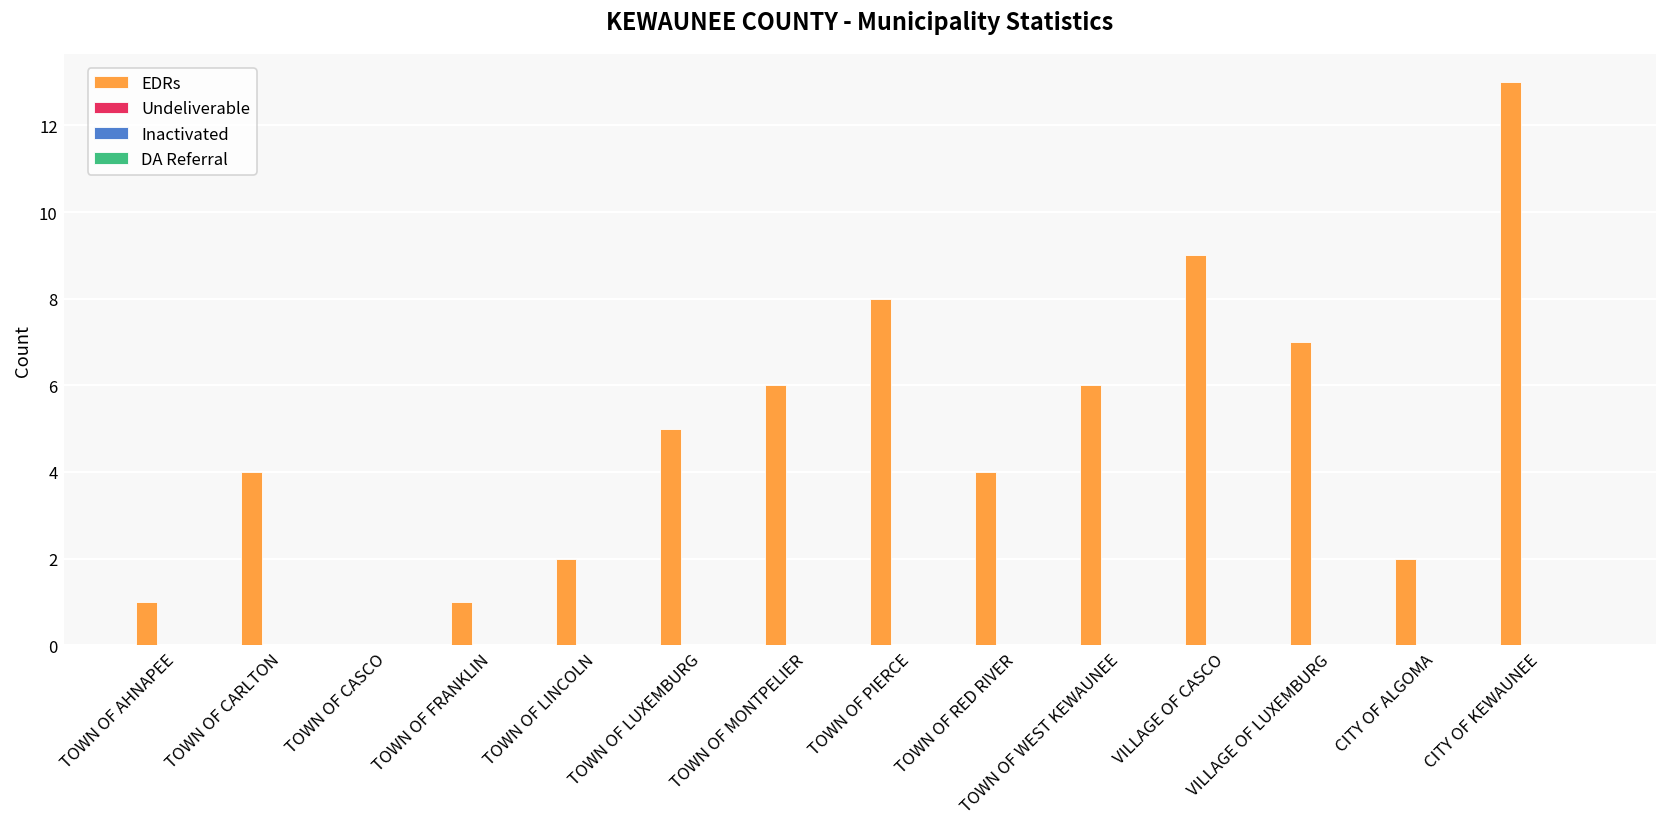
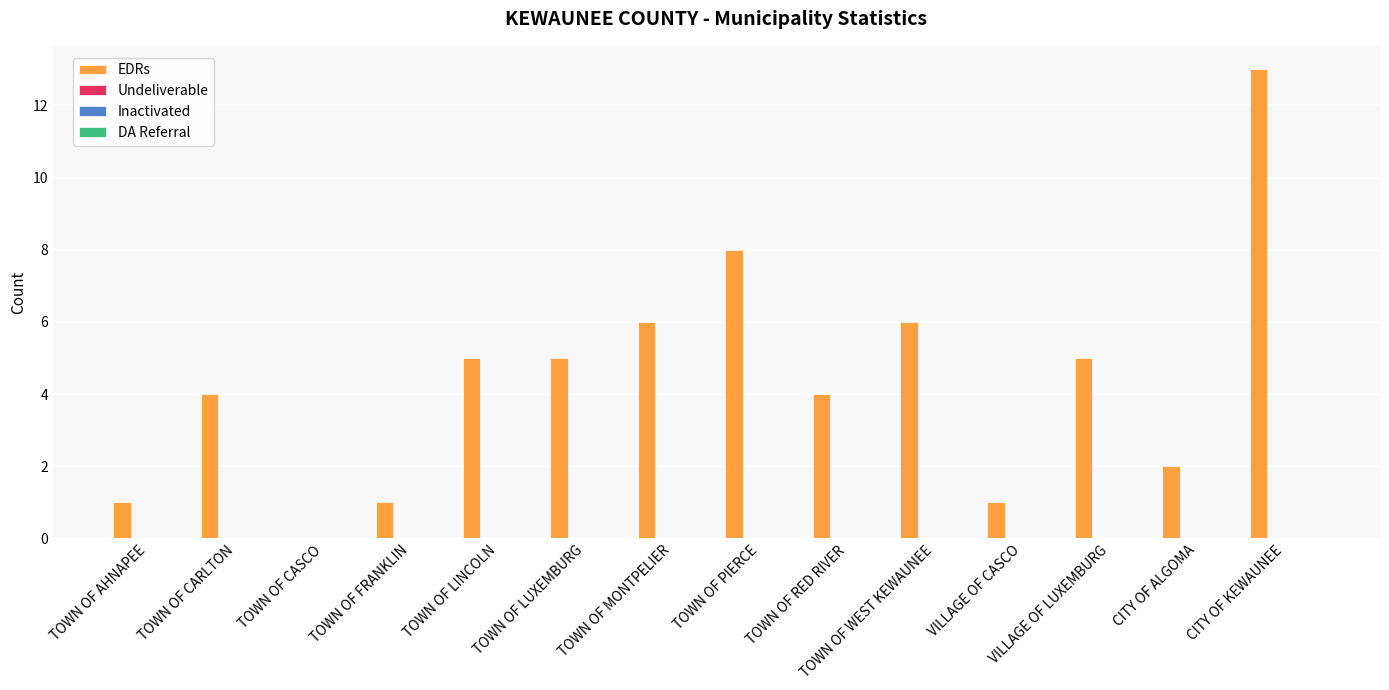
  {
    "EDRs": {
      "TOWN OF AHNAPEE": 1,
      "TOWN OF CARLTON": 4,
      "TOWN OF CASCO": 0,
      "TOWN OF FRANKLIN": 1,
-     "TOWN OF LINCOLN": 2,
+     "TOWN OF LINCOLN": 5,
      "TOWN OF LUXEMBURG": 5,
      "TOWN OF MONTPELIER": 6,
      "TOWN OF PIERCE": 8,
      "TOWN OF RED RIVER": 4,
      "TOWN OF WEST KEWAUNEE": 6,
-     "VILLAGE OF CASCO": 9,
-     "VILLAGE OF LUXEMBURG": 7,
+     "VILLAGE OF CASCO": 1,
+     "VILLAGE OF LUXEMBURG": 5,
      "CITY OF ALGOMA": 2,
      "CITY OF KEWAUNEE": 13
    },
    "Undeliverable": {
      "TOWN OF AHNAPEE": 0,
      "TOWN OF CARLTON": 0,
      "TOWN OF CASCO": 0,
      "TOWN OF FRANKLIN": 0,
      "TOWN OF LINCOLN": 0,
      "TOWN OF LUXEMBURG": 0,
      "TOWN OF MONTPELIER": 0,
      "TOWN OF PIERCE": 0,
      "TOWN OF RED RIVER": 0,
      "TOWN OF WEST KEWAUNEE": 0,
      "VILLAGE OF CASCO": 0,
      "VILLAGE OF LUXEMBURG": 0,
      "CITY OF ALGOMA": 0,
      "CITY OF KEWAUNEE": 0
    },
    "Inactivated": {
      "TOWN OF AHNAPEE": 0,
      "TOWN OF CARLTON": 0,
      "TOWN OF CASCO": 0,
      "TOWN OF FRANKLIN": 0,
      "TOWN OF LINCOLN": 0,
      "TOWN OF LUXEMBURG": 0,
      "TOWN OF MONTPELIER": 0,
      "TOWN OF PIERCE": 0,
      "TOWN OF RED RIVER": 0,
      "TOWN OF WEST KEWAUNEE": 0,
      "VILLAGE OF CASCO": 0,
      "VILLAGE OF LUXEMBURG": 0,
      "CITY OF ALGOMA": 0,
      "CITY OF KEWAUNEE": 0
    },
    "DA Referral": {
      "TOWN OF AHNAPEE": 0,
      "TOWN OF CARLTON": 0,
      "TOWN OF CASCO": 0,
      "TOWN OF FRANKLIN": 0,
      "TOWN OF LINCOLN": 0,
      "TOWN OF LUXEMBURG": 0,
      "TOWN OF MONTPELIER": 0,
      "TOWN OF PIERCE": 0,
      "TOWN OF RED RIVER": 0,
      "TOWN OF WEST KEWAUNEE": 0,
      "VILLAGE OF CASCO": 0,
      "VILLAGE OF LUXEMBURG": 0,
      "CITY OF ALGOMA": 0,
      "CITY OF KEWAUNEE": 0
    }
  }
